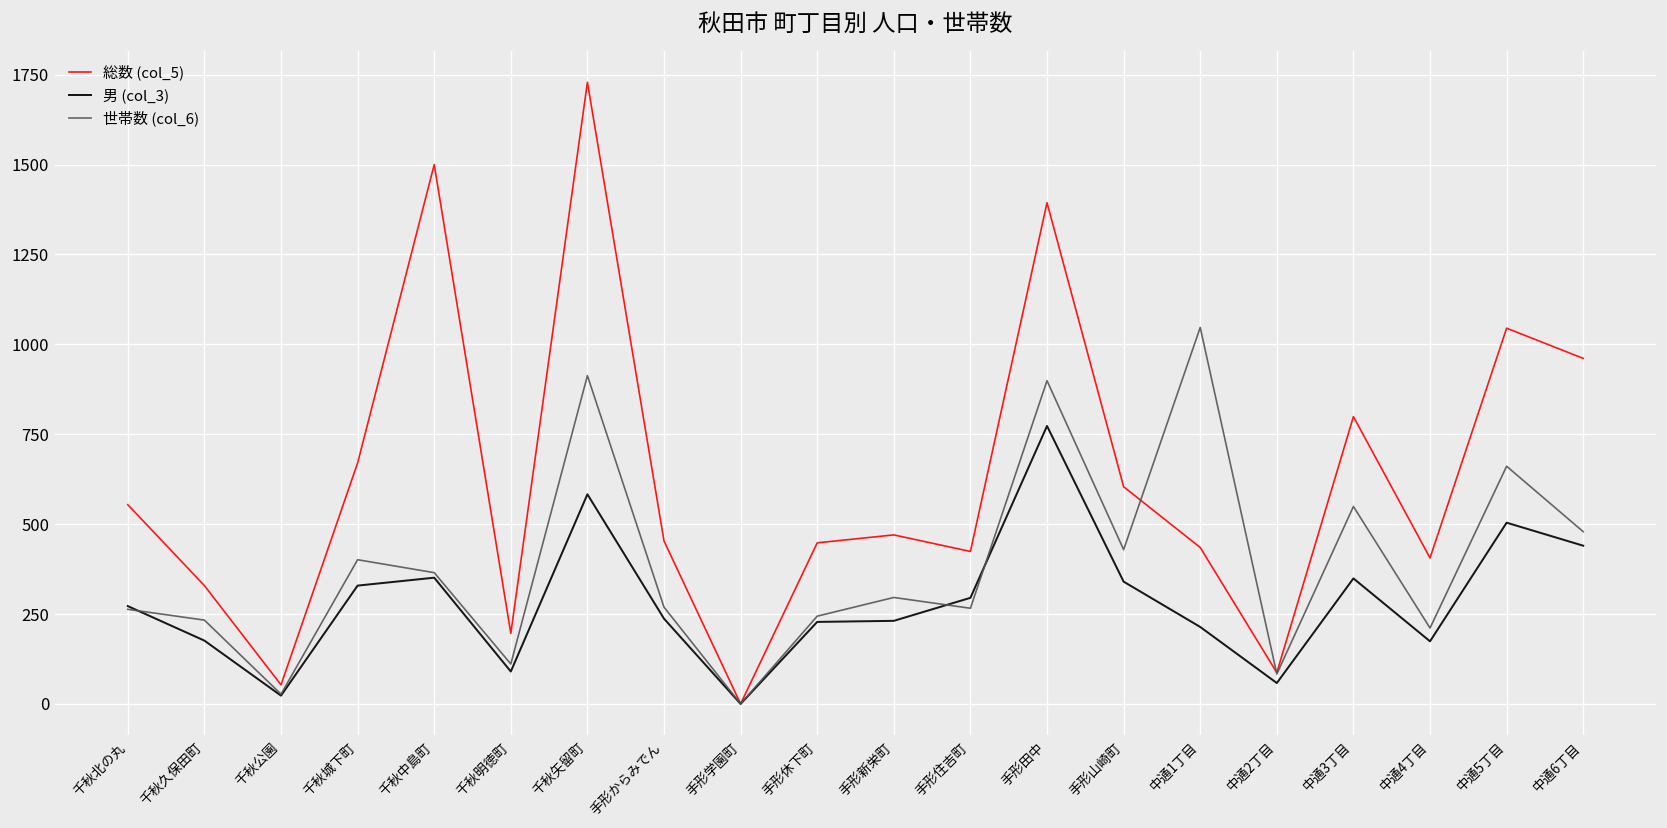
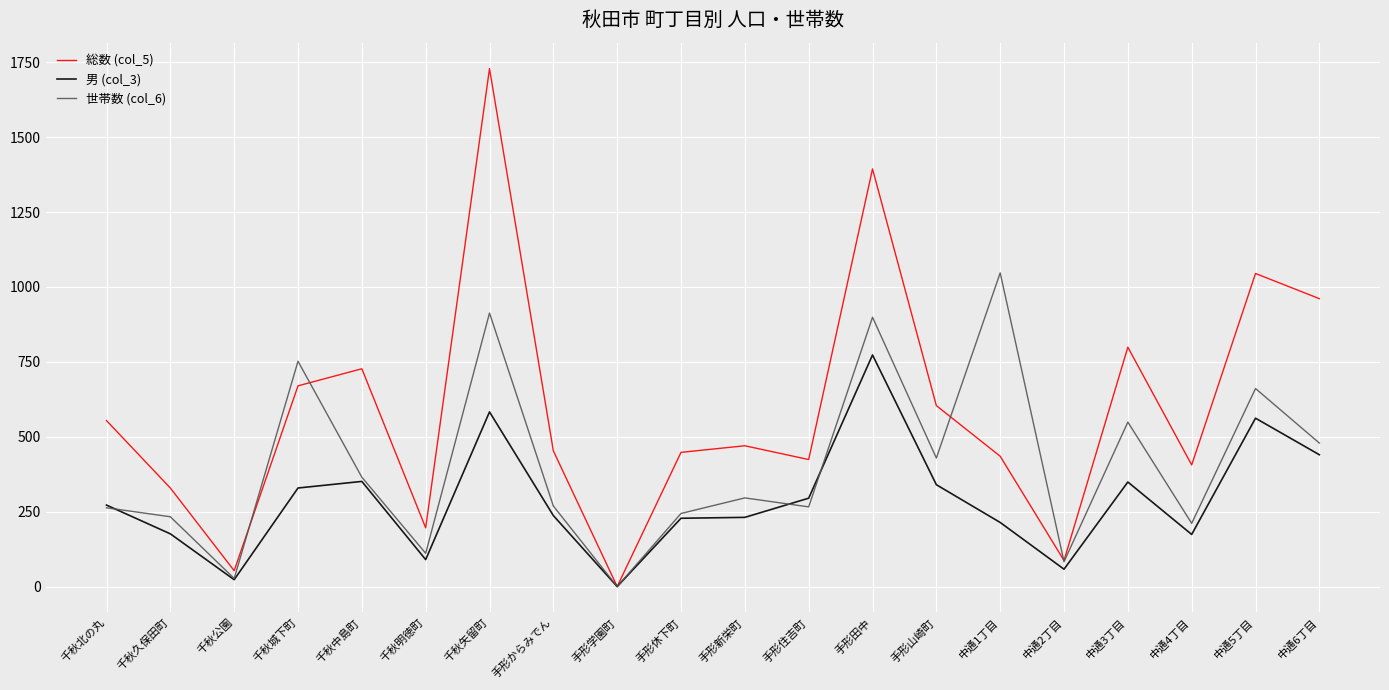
  {
    "総数 (col_5)": {
      "千秋北の丸": 550,
      "千秋久保田町": 330,
      "千秋公園": 50,
      "千秋城下町": 670,
-     "千秋中島町": 1500,
+     "千秋中島町": 730,
      "千秋明徳町": 200,
      "千秋矢留町": 1730,
      "手形からみでん": 450,
      "手形休下町": 450,
      "手形新栄町": 470,
      "手形住吉町": 420,
      "手形田中": 1390,
      "手形山崎町": 600,
      "中通1丁目": 440,
      "中通3丁目": 800,
      "中通4丁目": 410,
      "中通5丁目": 1050,
      "中通6丁目": 960
    },
    "男 (col_3)": {
      "千秋北の丸": 270,
      "千秋久保田町": 180,
      "千秋城下町": 330,
      "千秋中島町": 350,
      "千秋明徳町": 90,
      "千秋矢留町": 580,
      "手形からみでん": 240,
      "手形休下町": 230,
      "手形新栄町": 230,
      "手形住吉町": 300,
      "手形田中": 770,
      "手形山崎町": 340,
      "中通1丁目": 210,
      "中通2丁目": 60,
      "中通3丁目": 350,
      "中通4丁目": 170,
-     "中通5丁目": 500,
+     "中通5丁目": 560,
      "中通6丁目": 440
    },
    "世帯数 (col_6)": {
      "千秋北の丸": 260,
      "千秋久保田町": 230,
-     "千秋城下町": 400,
+     "千秋城下町": 750,
      "千秋中島町": 370,
      "千秋明徳町": 110,
      "千秋矢留町": 910,
      "手形からみでん": 270,
      "手形休下町": 240,
      "手形新栄町": 300,
      "手形住吉町": 270,
      "手形田中": 900,
      "手形山崎町": 430,
      "中通1丁目": 1050,
      "中通3丁目": 550,
      "中通4丁目": 210,
      "中通5丁目": 660,
      "中通6丁目": 480
    }
  }
